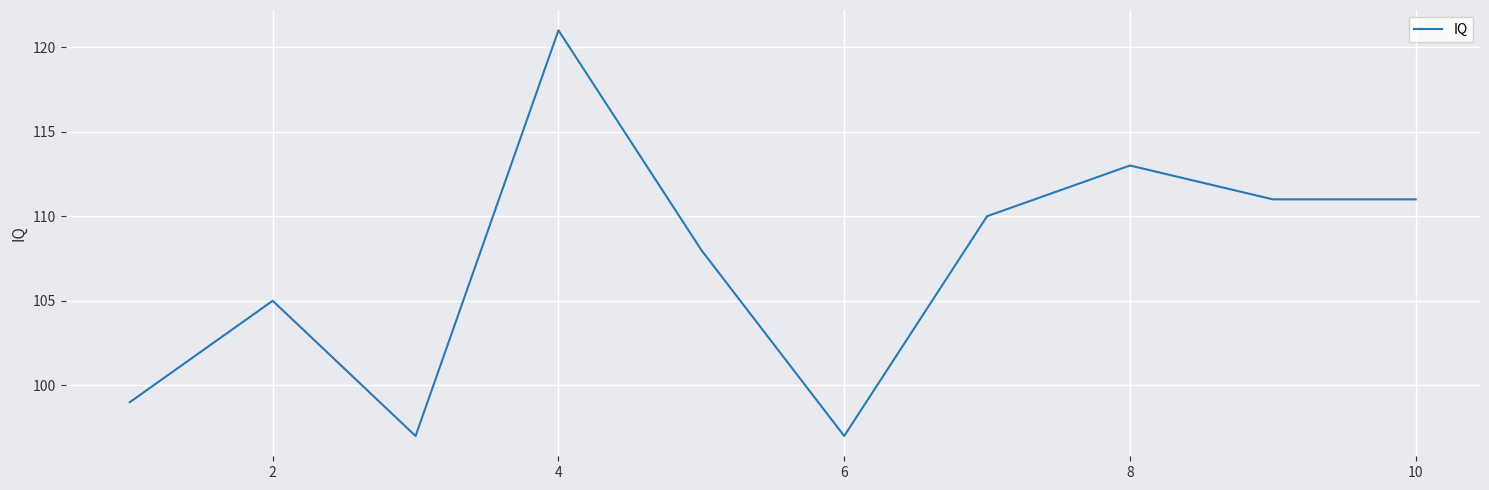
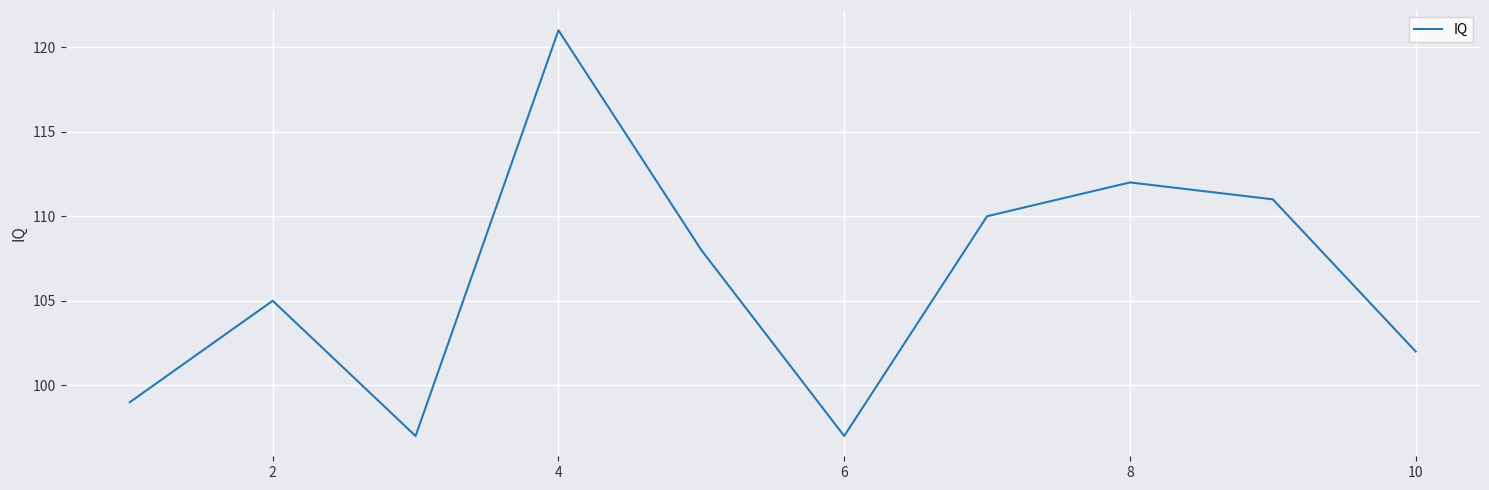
  {
    "2": 105,
    "4": 121,
    "6": 97,
-   "8": 113,
-   "10": 111
+   "8": 112,
+   "10": 102
  }
